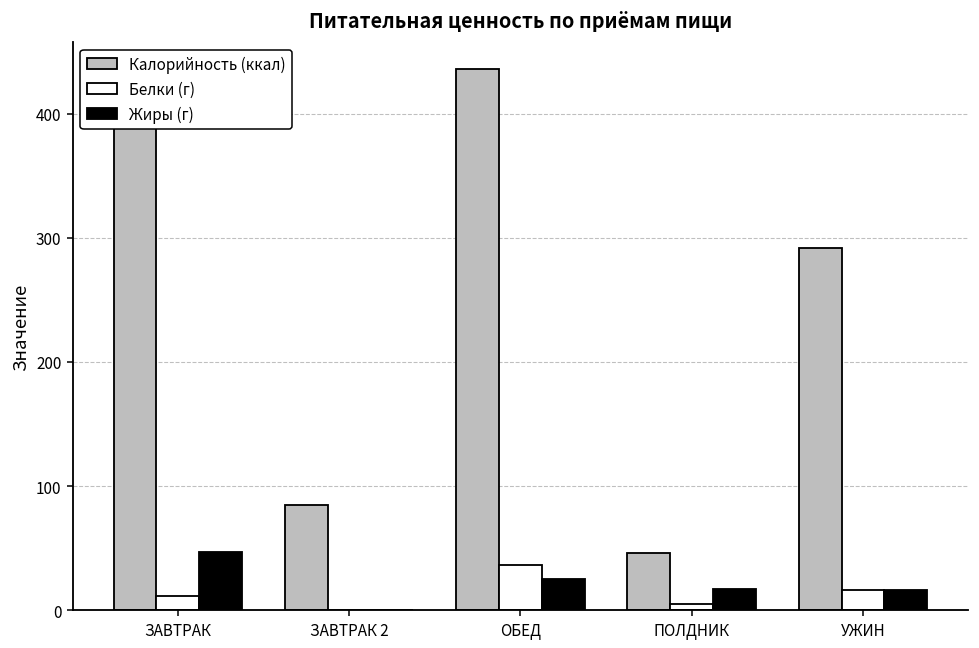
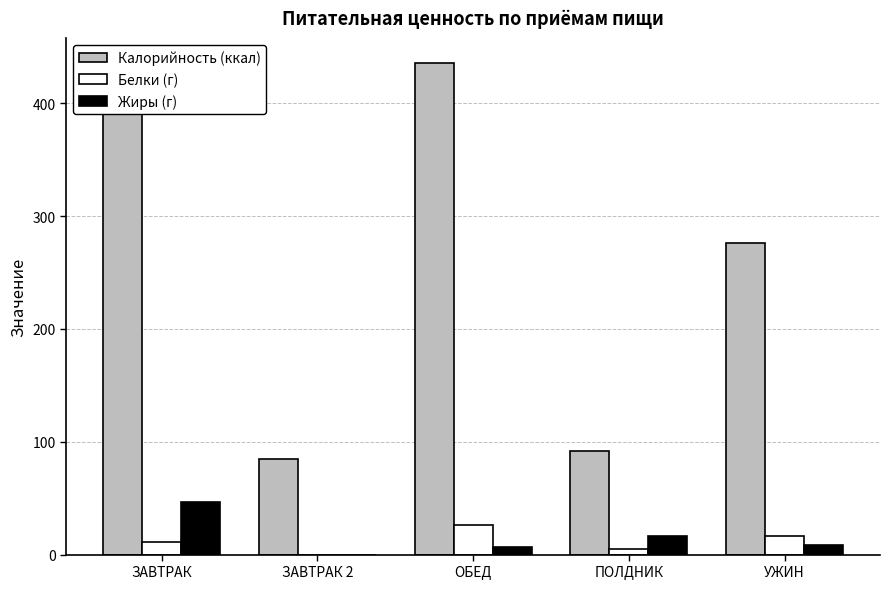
  {
    "Калорийность (ккал)": {
      "ЗАВТРАК 2": 85,
      "ОБЕД": 436,
-     "ПОЛДНИК": 46,
-     "УЖИН": 292
+     "ПОЛДНИК": 92,
+     "УЖИН": 276
    },
    "Белки (г)": {
      "ЗАВТРАК": 11,
      "ЗАВТРАК 2": 0,
-     "ОБЕД": 37,
+     "ОБЕД": 26,
      "ПОЛДНИК": 5,
      "УЖИН": 16
    },
    "Жиры (г)": {
      "ЗАВТРАК": 47,
      "ЗАВТРАК 2": 0,
-     "ОБЕД": 25,
+     "ОБЕД": 7,
      "ПОЛДНИК": 17,
-     "УЖИН": 16
+     "УЖИН": 9
    }
  }
